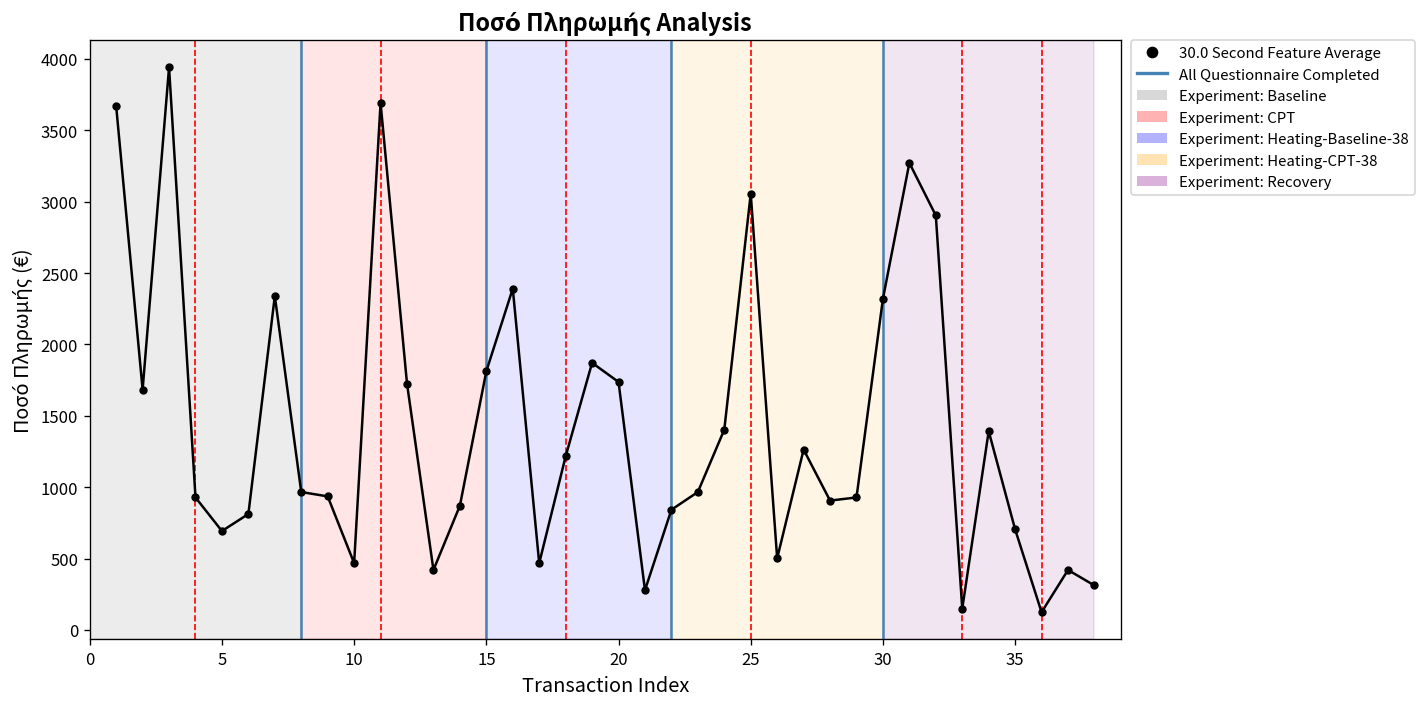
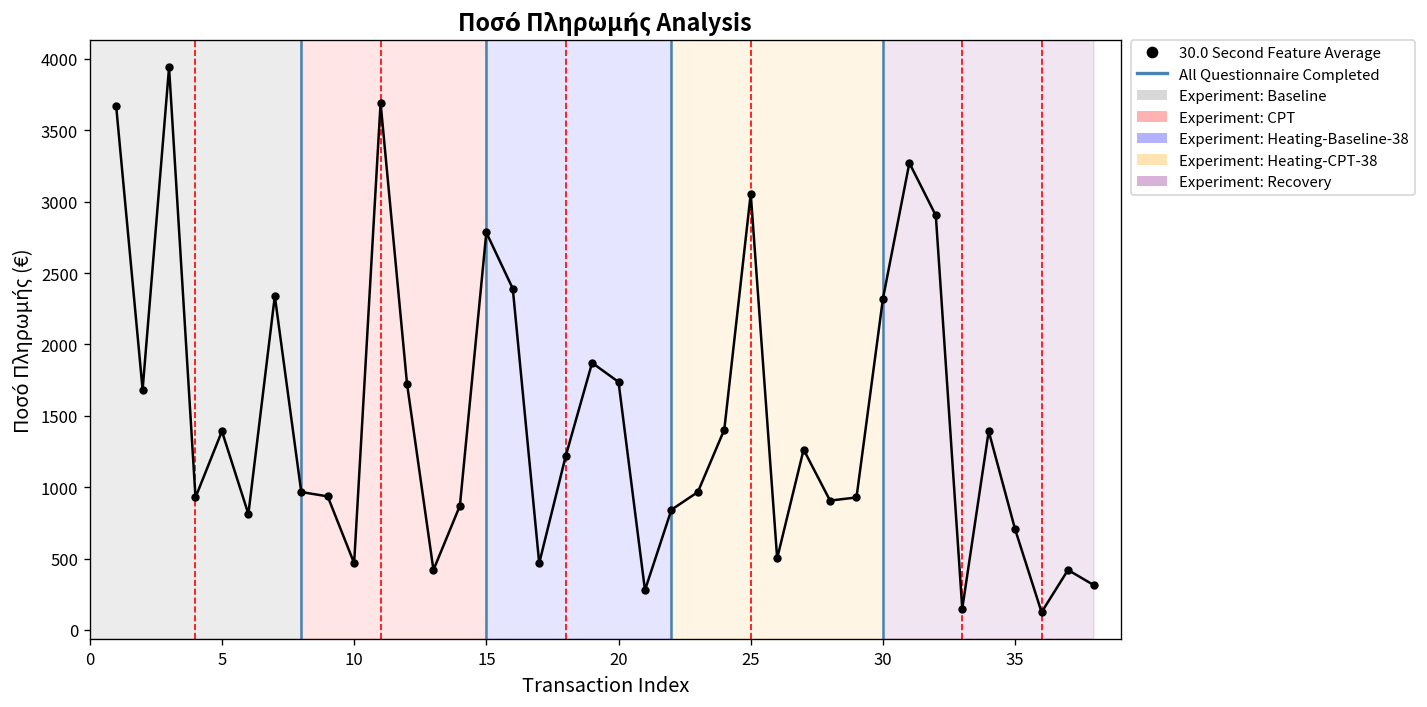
  {
-   "5": 690,
+   "5": 1390,
    "10": 470,
-   "15": 1810,
+   "15": 2780,
    "20": 1740,
    "25": 3060,
    "30": 2320,
    "35": 700
  }
